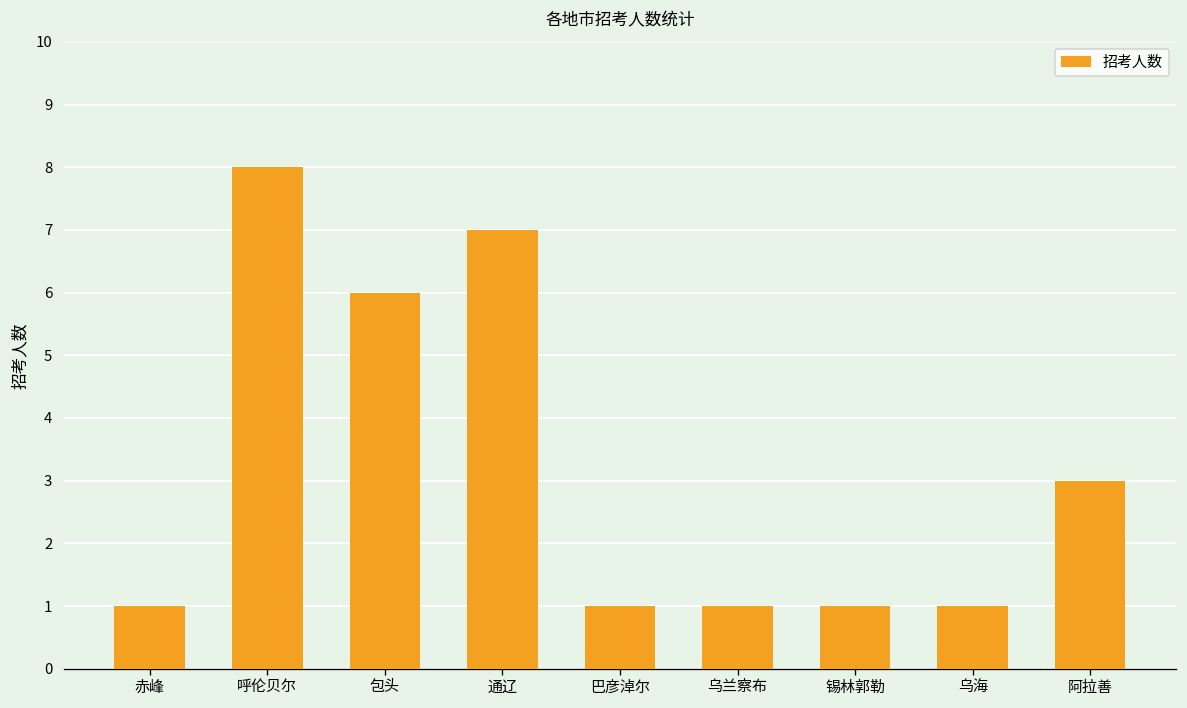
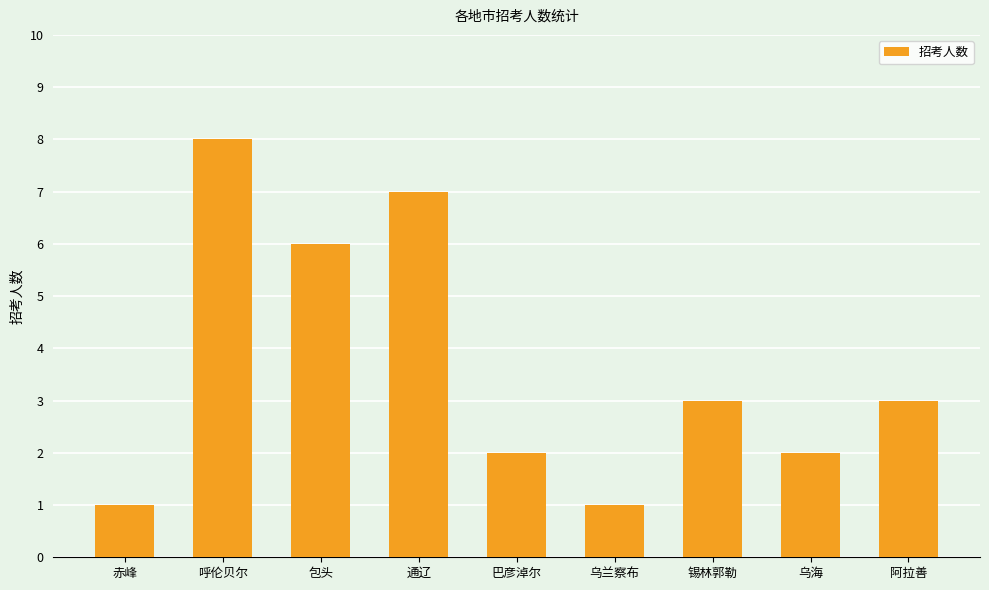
  {
    "赤峰": 1,
    "呼伦贝尔": 8,
    "包头": 6,
    "通辽": 7,
-   "巴彦淖尔": 1,
+   "巴彦淖尔": 2,
    "乌兰察布": 1,
-   "锡林郭勒": 1,
-   "乌海": 1,
+   "锡林郭勒": 3,
+   "乌海": 2,
    "阿拉善": 3
  }
